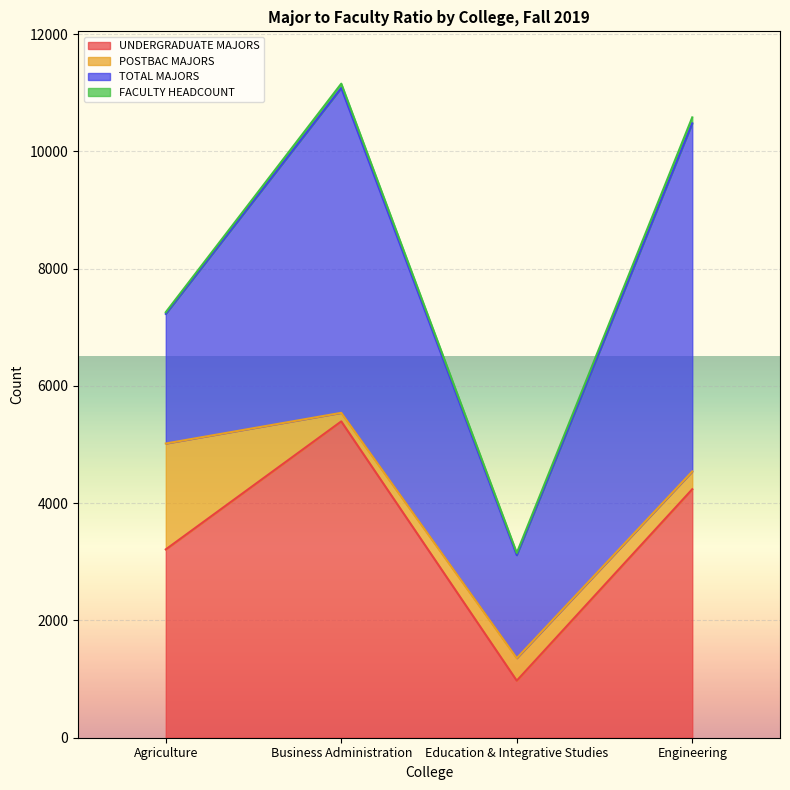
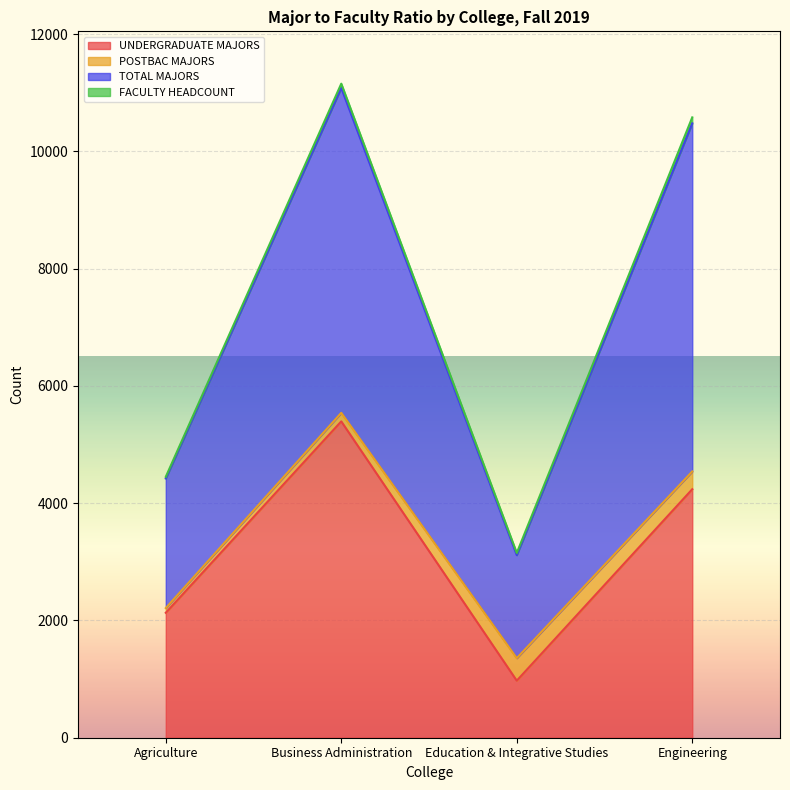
  {
    "UNDERGRADUATE MAJORS": {
-     "Agriculture": 3200,
+     "Agriculture": 2100,
      "Business Administration": 5400,
      "Education & Integrative Studies": 1000,
      "Engineering": 4200
    },
    "POSTBAC MAJORS": {
-     "Agriculture": 1800,
+     "Agriculture": 100,
      "Business Administration": 100,
      "Education & Integrative Studies": 400,
      "Engineering": 300
    },
    "TOTAL MAJORS": {
      "Business Administration": 5500,
      "Engineering": 5900
    },
    "FACULTY HEADCOUNT": {
      "Business Administration": 100,
      "Engineering": 100
    }
  }
